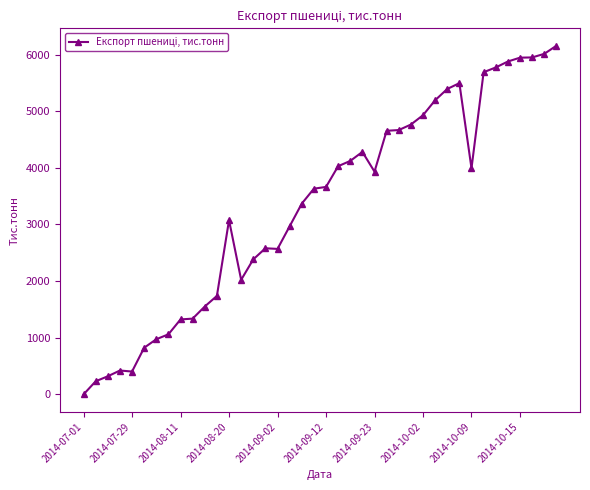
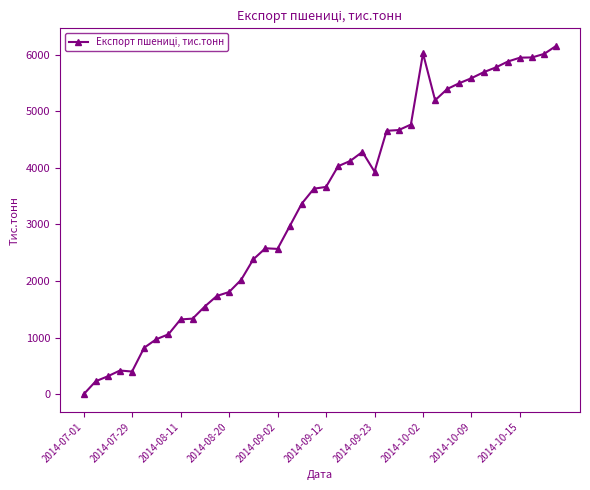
  {
    "2014-07-01": 0,
    "2014-07-29": 400,
    "2014-08-11": 1300,
-   "2014-08-20": 3100,
+   "2014-08-20": 1800,
    "2014-09-02": 2600,
    "2014-09-12": 3700,
    "2014-09-23": 3900,
-   "2014-10-02": 4900,
-   "2014-10-09": 4000,
+   "2014-10-02": 6000,
+   "2014-10-09": 5600,
    "2014-10-15": 5900
  }
